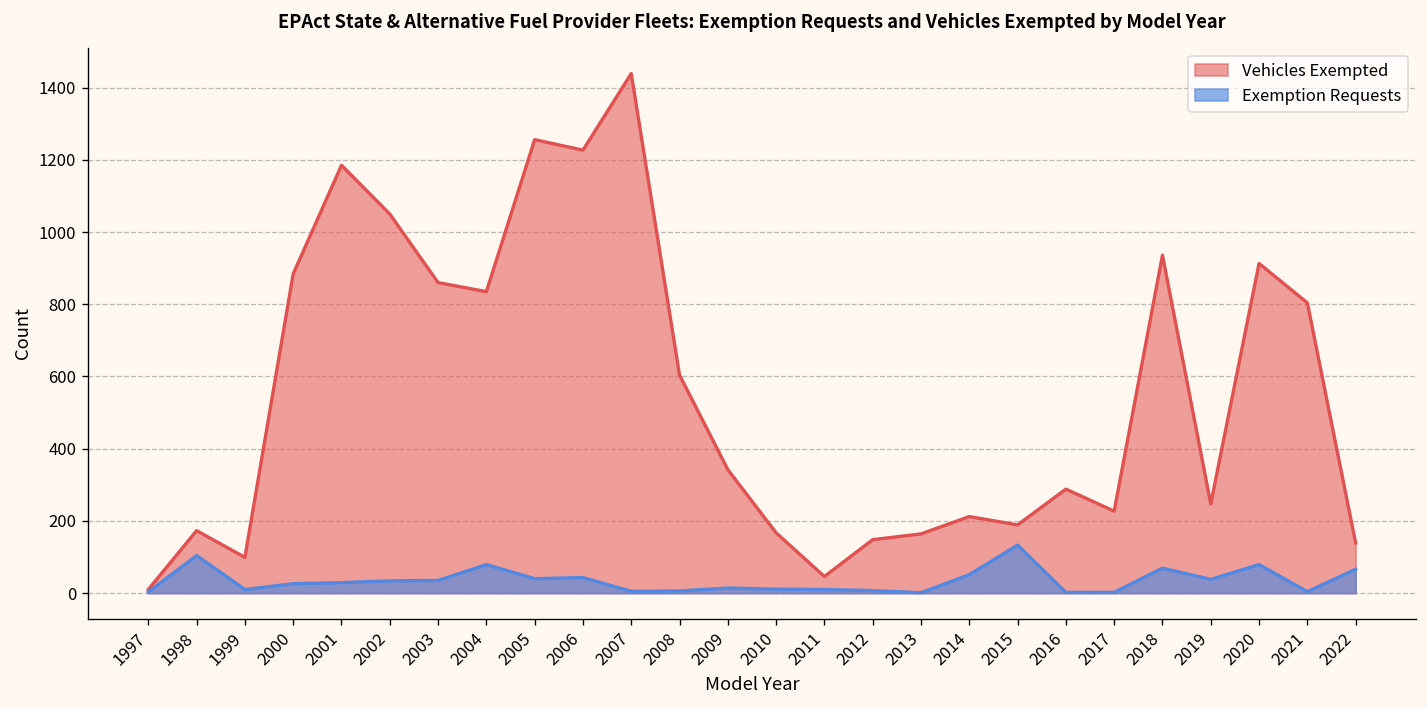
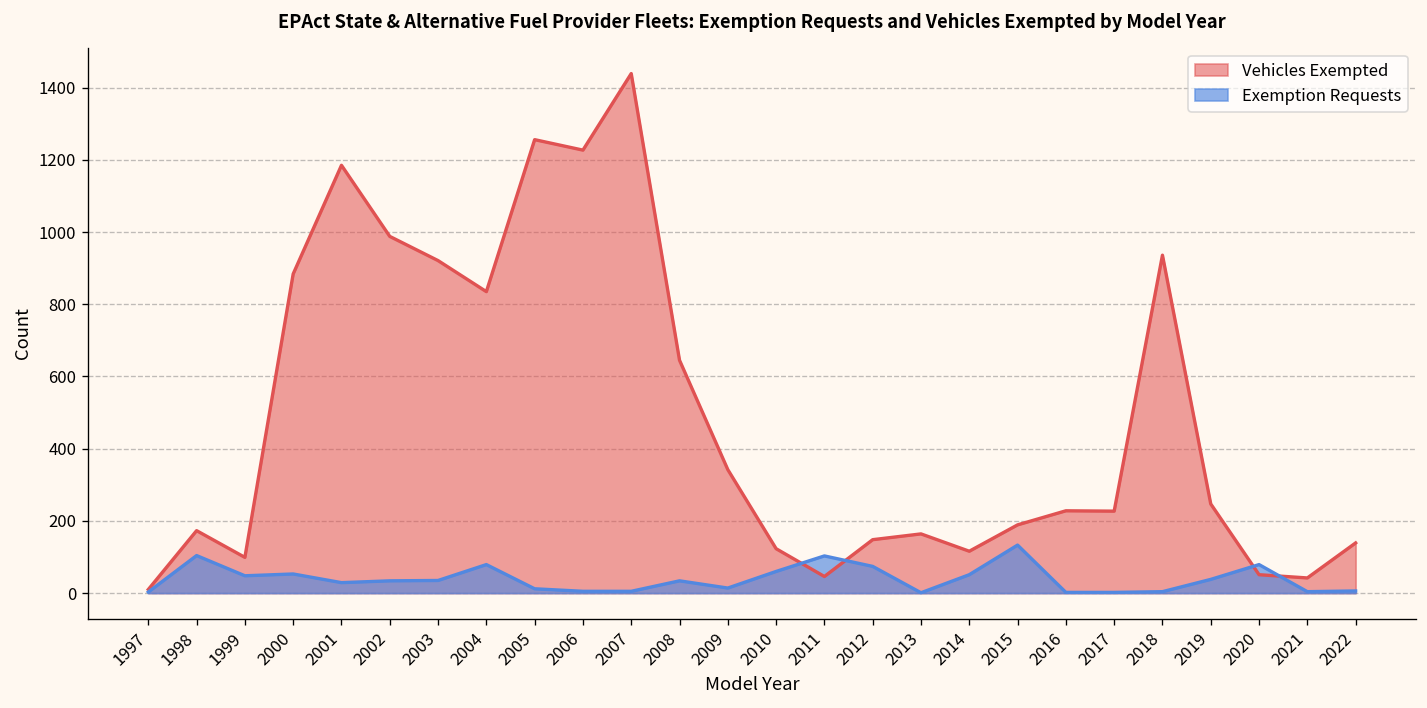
  {
    "Vehicles Exempted": {
      "1998": 170,
      "1999": 100,
      "2000": 880,
      "2001": 1190,
-     "2002": 1050,
-     "2003": 860,
+     "2002": 990,
+     "2003": 920,
      "2004": 840,
      "2005": 1260,
      "2006": 1230,
      "2007": 1440,
-     "2008": 600,
+     "2008": 650,
      "2009": 340,
-     "2010": 170,
+     "2010": 120,
      "2011": 50,
      "2012": 150,
      "2013": 160,
-     "2014": 210,
+     "2014": 120,
      "2015": 190,
-     "2016": 290,
+     "2016": 230,
      "2017": 230,
      "2018": 940,
      "2019": 250,
-     "2020": 910,
-     "2021": 800,
+     "2020": 50,
+     "2021": 40,
      "2022": 140
    },
    "Exemption Requests": {
      "1998": 100,
-     "1999": 10,
-     "2000": 30,
+     "1999": 50,
+     "2000": 50,
      "2001": 30,
      "2002": 30,
      "2003": 40,
      "2004": 80,
-     "2005": 40,
-     "2006": 40,
+     "2005": 10,
+     "2006": 10,
      "2007": 10,
-     "2008": 10,
+     "2008": 30,
      "2009": 10,
-     "2010": 10,
-     "2011": 10,
-     "2012": 10,
+     "2010": 60,
+     "2011": 100,
+     "2012": 70,
      "2013": 0,
      "2014": 50,
      "2015": 130,
      "2016": 0,
      "2017": 0,
-     "2018": 70,
+     "2018": 0,
      "2019": 40,
      "2020": 80,
      "2021": 0,
-     "2022": 70
+     "2022": 10
    }
  }
